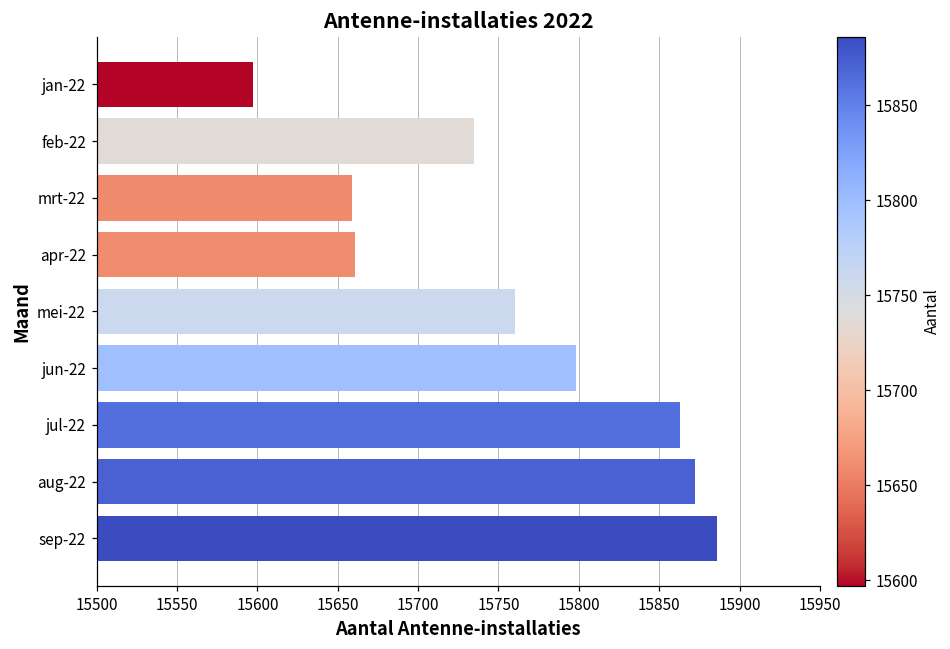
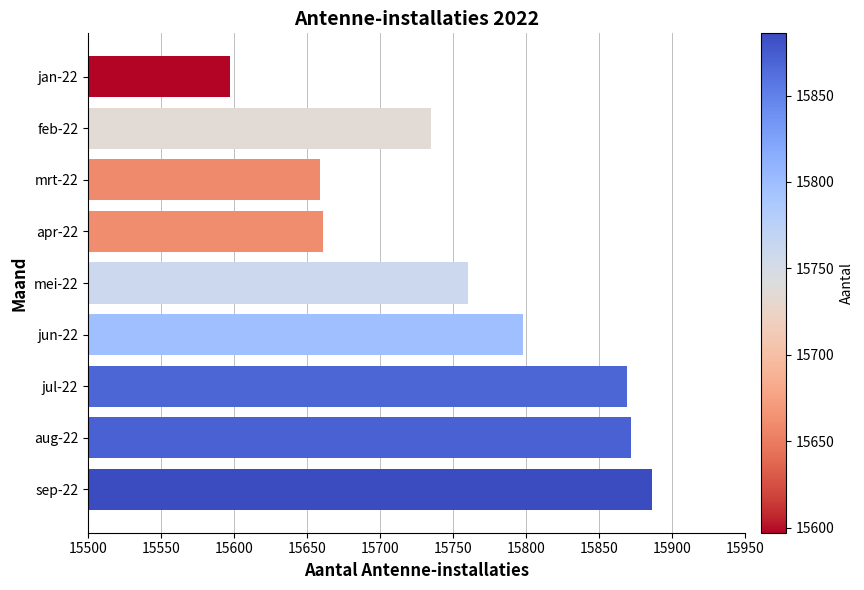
  {
    "jan-22": 15597,
    "feb-22": 15735,
    "mrt-22": 15659,
    "apr-22": 15661,
    "mei-22": 15760,
    "jun-22": 15798,
-   "jul-22": 15863,
+   "jul-22": 15869,
    "aug-22": 15872,
    "sep-22": 15886
  }
